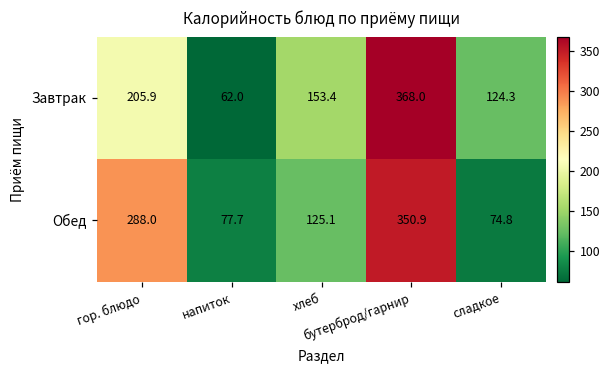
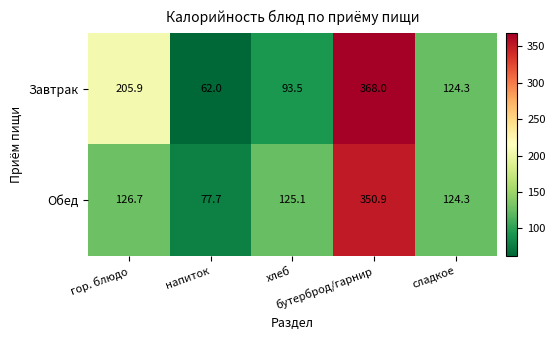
  {
    "Завтрак": {
      "гор. блюдо": 205.9,
      "напиток": 62.0,
-     "хлеб": 153.4,
+     "хлеб": 93.5,
      "бутерброд/гарнир": 368.0,
      "сладкое": 124.3
    },
    "Обед": {
-     "гор. блюдо": 288.0,
+     "гор. блюдо": 126.7,
      "напиток": 77.7,
      "хлеб": 125.1,
      "бутерброд/гарнир": 350.9,
-     "сладкое": 74.8
+     "сладкое": 124.3
    }
  }
